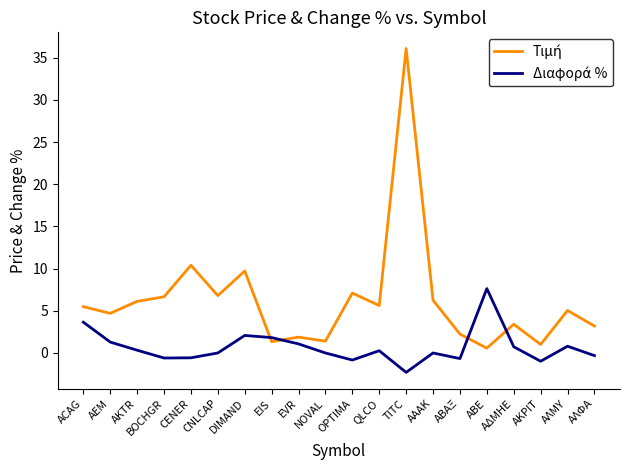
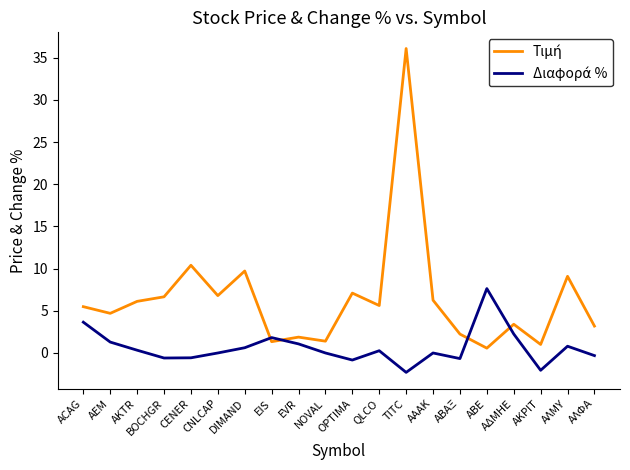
  {
    "Τιμή": {
      "ACAG": 5,
      "AEM": 5,
      "AKTR": 6,
      "BOCHGR": 7,
      "CENER": 10,
      "CNLCAP": 7,
      "DIMAND": 10,
      "EIS": 1,
      "EVR": 2,
      "NOVAL": 1,
      "OPTIMA": 7,
      "QLCO": 6,
      "TITC": 36,
      "ΑΑΑΚ": 6,
      "ΑΒΑΞ": 2,
      "ΑΒΕ": 1,
      "ΑΔΜΗΕ": 3,
      "ΑΚΡΙΤ": 1,
-     "ΑΛΜΥ": 5,
+     "ΑΛΜΥ": 9,
      "ΑΛΦΑ": 3
    },
    "Διαφορά %": {
      "ACAG": 4,
      "AEM": 1,
      "AKTR": 0,
      "BOCHGR": -1,
      "CENER": -1,
      "CNLCAP": 0,
-     "DIMAND": 2,
+     "DIMAND": 1,
      "EIS": 2,
      "EVR": 1,
      "NOVAL": 0,
      "OPTIMA": -1,
      "QLCO": 0,
      "TITC": -2,
      "ΑΑΑΚ": 0,
      "ΑΒΑΞ": -1,
      "ΑΒΕ": 8,
-     "ΑΔΜΗΕ": 1,
-     "ΑΚΡΙΤ": -1,
+     "ΑΔΜΗΕ": 2,
+     "ΑΚΡΙΤ": -2,
      "ΑΛΜΥ": 1,
      "ΑΛΦΑ": 0
    }
  }
